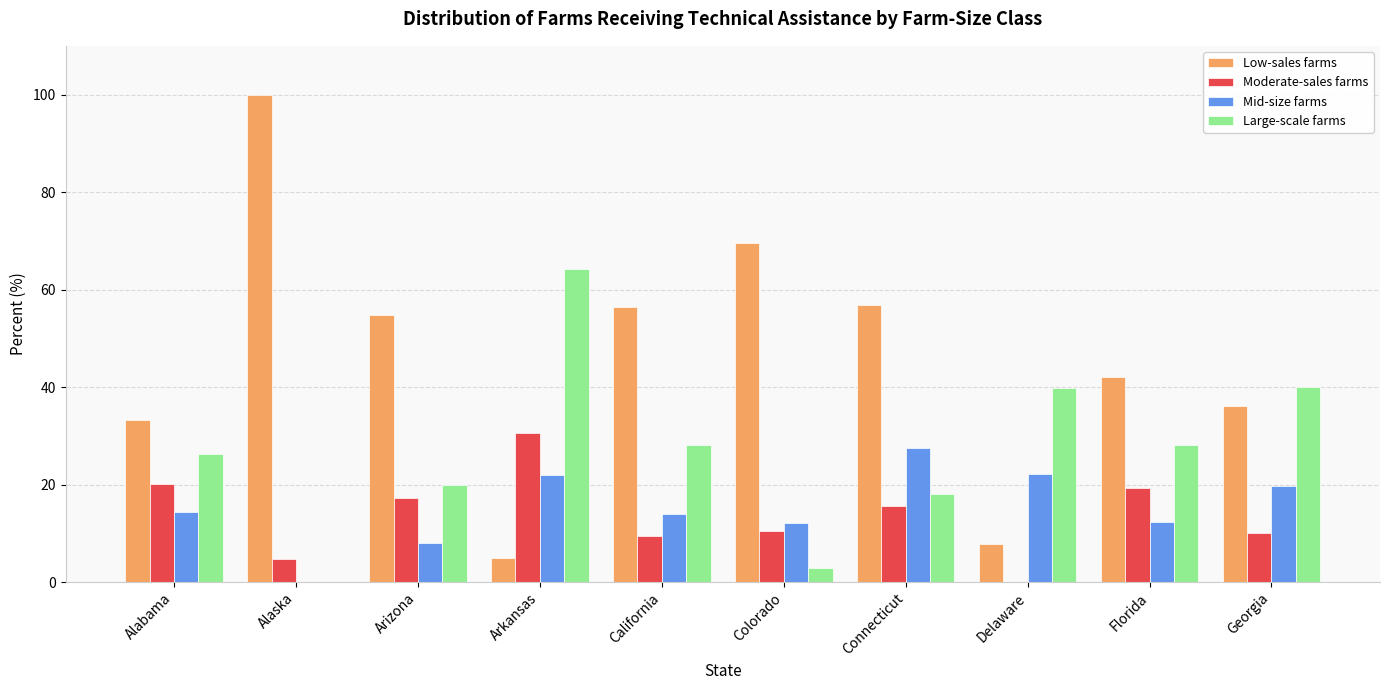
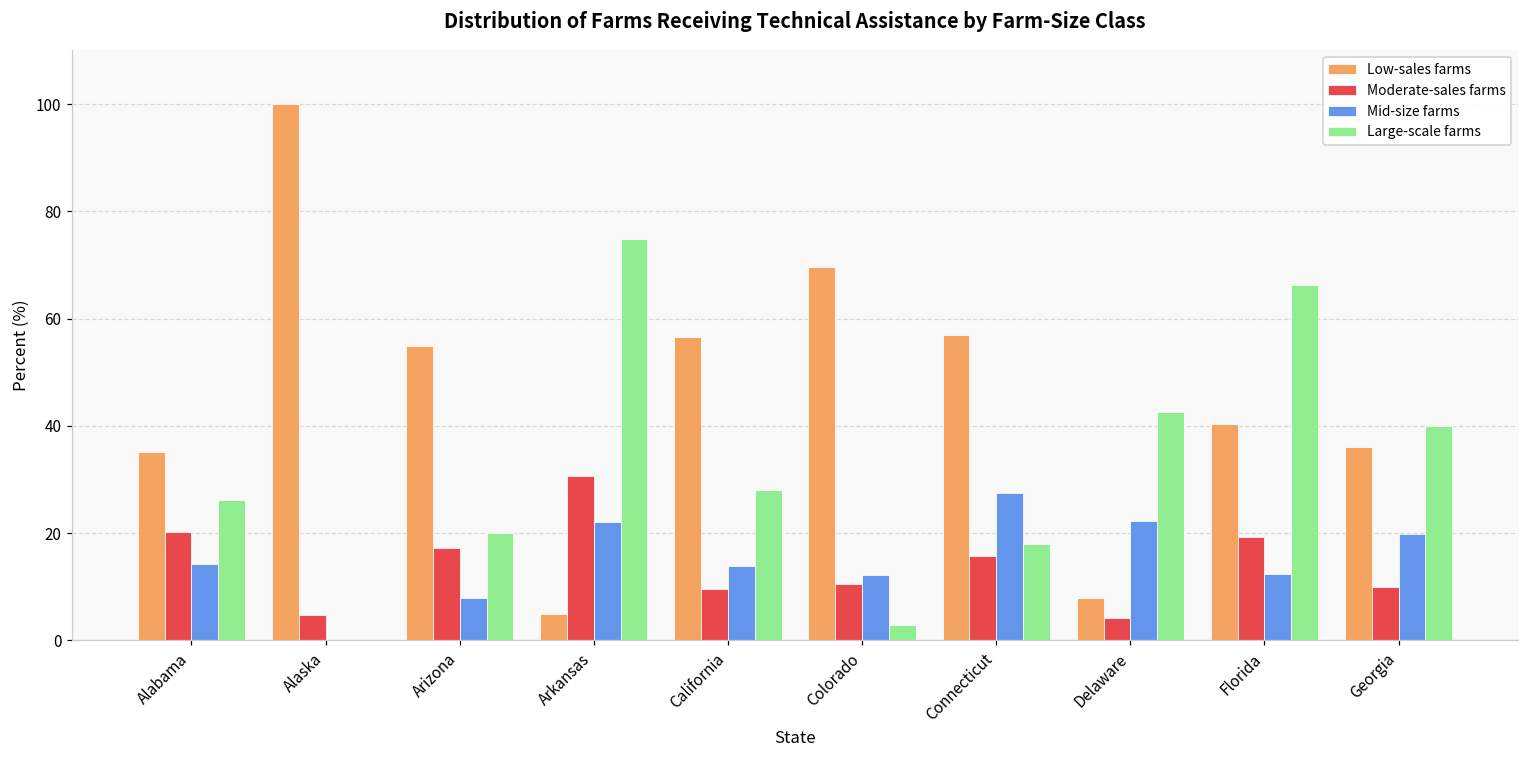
  {
    "Low-sales farms": {
-     "Alabama": 33,
+     "Alabama": 35,
      "Alaska": 100,
      "Arizona": 55,
      "Arkansas": 5,
      "California": 57,
      "Colorado": 70,
      "Connecticut": 57,
      "Delaware": 8,
-     "Florida": 42,
+     "Florida": 40,
      "Georgia": 36
    },
    "Moderate-sales farms": {
      "Alabama": 20,
      "Alaska": 5,
      "Arizona": 17,
      "Arkansas": 31,
      "California": 10,
      "Colorado": 11,
      "Connecticut": 16,
-     "Delaware": 0,
+     "Delaware": 4,
      "Florida": 19,
      "Georgia": 10
    },
    "Mid-size farms": {
      "Alabama": 14,
      "Alaska": 0,
      "Arizona": 8,
      "Arkansas": 22,
      "California": 14,
      "Colorado": 12,
      "Connecticut": 27,
      "Delaware": 22,
      "Florida": 12,
      "Georgia": 20
    },
    "Large-scale farms": {
      "Alabama": 26,
      "Alaska": 0,
      "Arizona": 20,
-     "Arkansas": 64,
+     "Arkansas": 75,
      "California": 28,
      "Colorado": 3,
      "Connecticut": 18,
-     "Delaware": 40,
-     "Florida": 28,
+     "Delaware": 43,
+     "Florida": 66,
      "Georgia": 40
    }
  }
